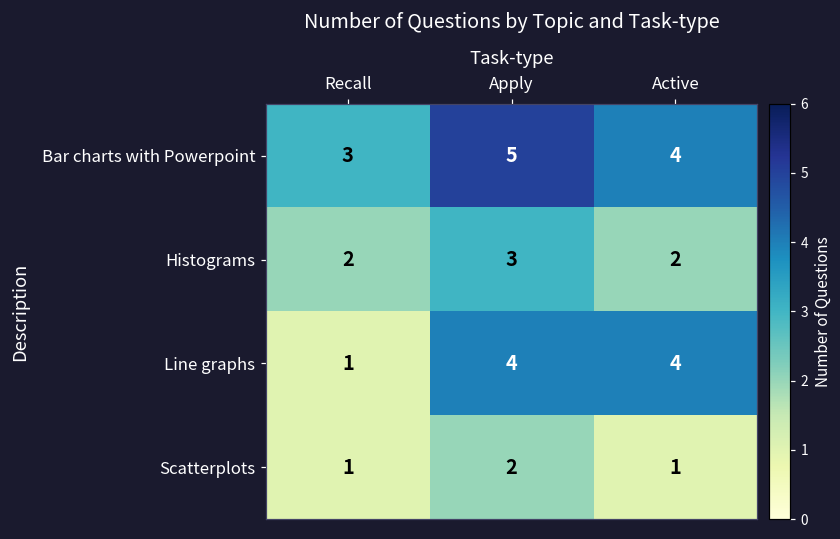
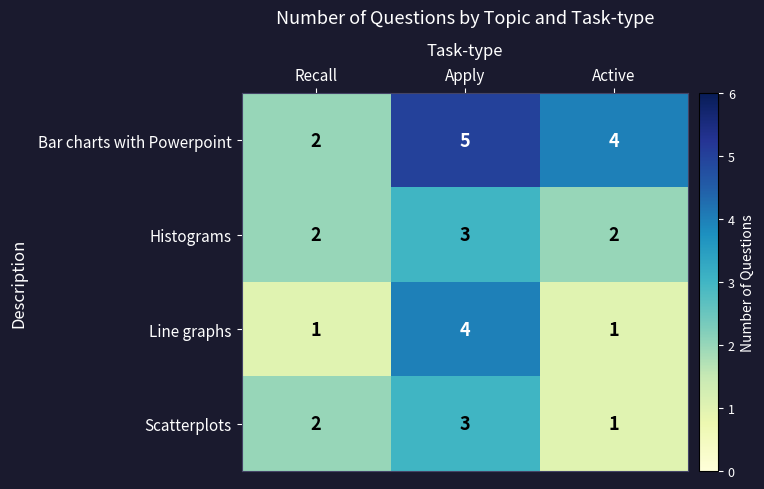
  {
    "Bar charts with Powerpoint": {
-     "Recall": 3,
+     "Recall": 2,
      "Apply": 5,
      "Active": 4
    },
    "Histograms": {
      "Recall": 2,
      "Apply": 3,
      "Active": 2
    },
    "Line graphs": {
      "Recall": 1,
      "Apply": 4,
-     "Active": 4
+     "Active": 1
    },
    "Scatterplots": {
-     "Recall": 1,
-     "Apply": 2,
+     "Recall": 2,
+     "Apply": 3,
      "Active": 1
    }
  }
